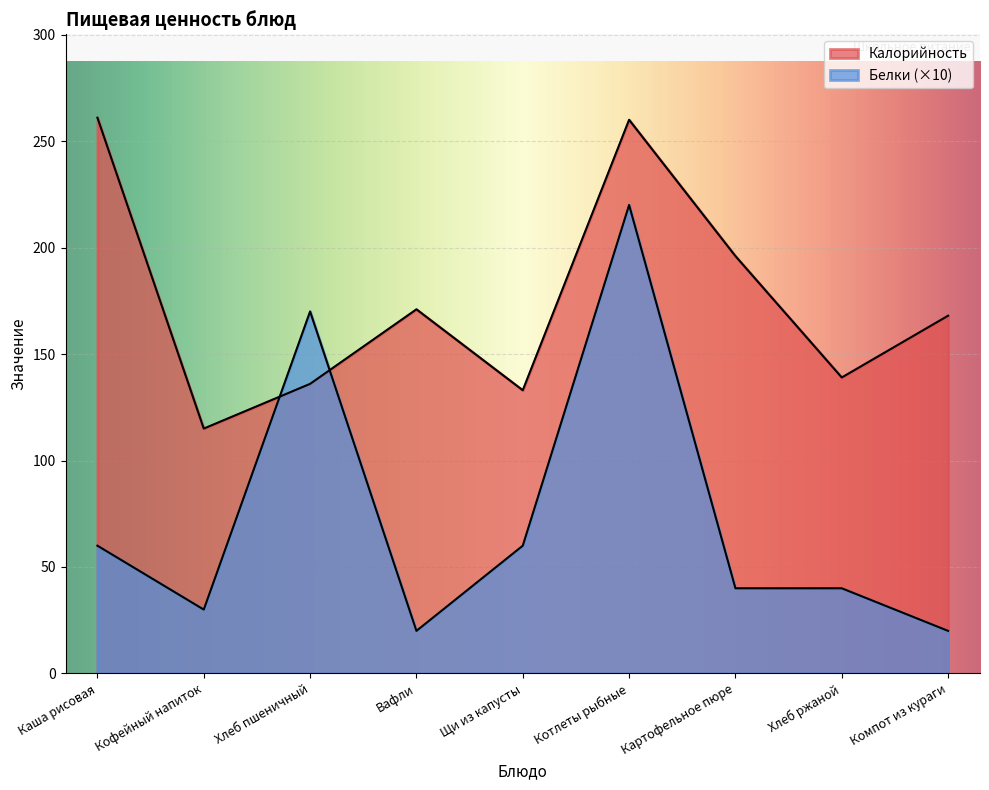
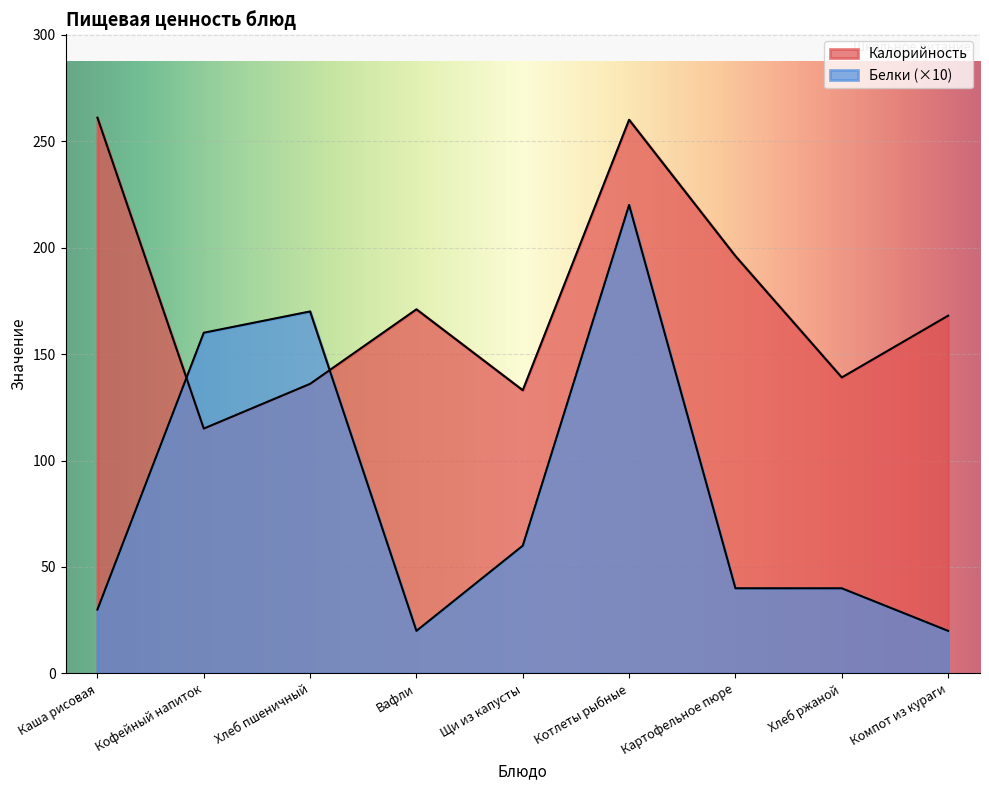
  {
    "Калорийность": {
      "Каша рисовая": 261,
      "Кофейный напиток": 115,
      "Хлеб пшеничный": 136,
      "Вафли": 171,
      "Щи из капусты": 133,
      "Котлеты рыбные": 260,
      "Картофельное пюре": 196,
      "Хлеб ржаной": 139,
      "Компот из кураги": 168
    },
    "Белки (×10)": {
-     "Каша рисовая": 60,
-     "Кофейный напиток": 30,
+     "Каша рисовая": 30,
+     "Кофейный напиток": 160,
      "Хлеб пшеничный": 170,
      "Вафли": 20,
      "Щи из капусты": 60,
      "Котлеты рыбные": 220,
      "Картофельное пюре": 40,
      "Хлеб ржаной": 40,
      "Компот из кураги": 20
    }
  }
